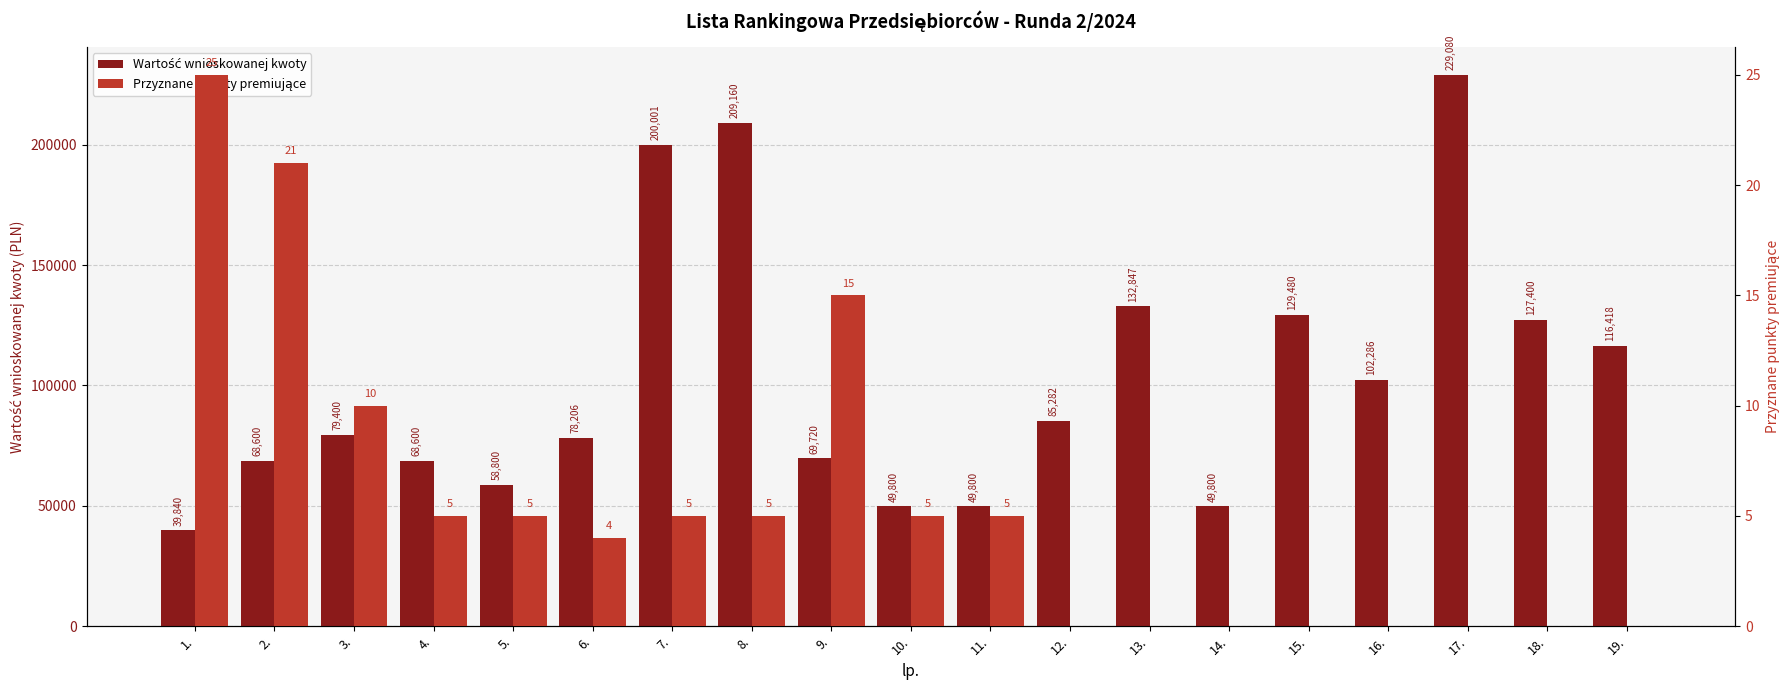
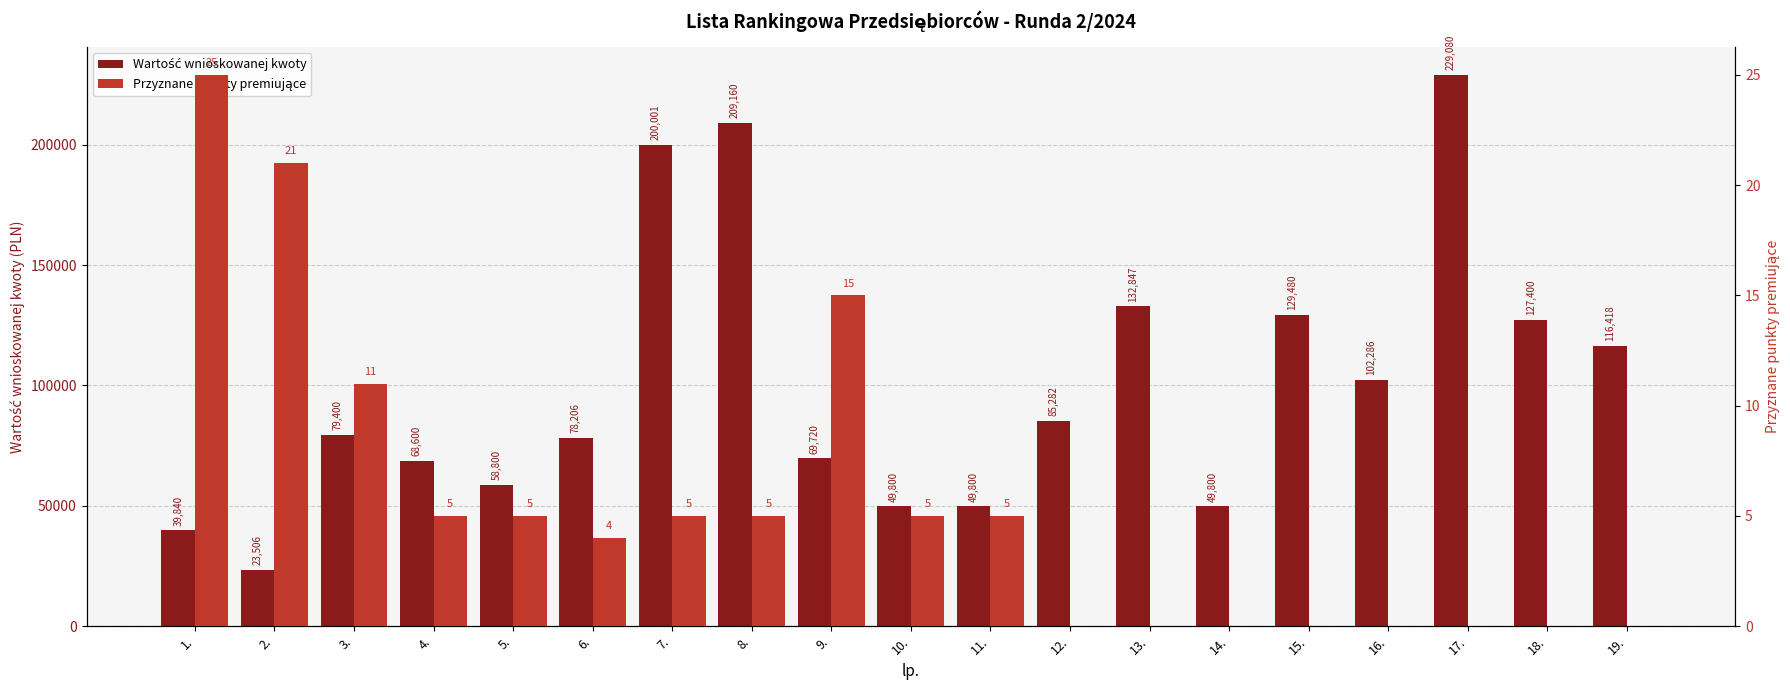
  {
    "Wartość wnioskowanej kwoty": {
      "1.": "39,840",
-     "2.": "68,600",
+     "2.": "23,506",
      "3.": "79,400",
      "4.": "68,600",
      "5.": "58,800",
      "6.": "78,206",
      "7.": "200,001",
      "8.": "209,160",
      "9.": "69,720",
      "10.": "49,800",
      "11.": "49,800",
      "12.": "85,282",
      "13.": "132,847",
      "14.": "49,800",
      "15.": "129,480",
      "16.": "102,286",
      "17.": "229,080",
      "18.": "127,400",
      "19.": "116,418"
    },
    "Przyznane punkty premiujące": {
      "2.": "21",
-     "3.": "10",
+     "3.": "11",
      "4.": "5",
      "5.": "5",
      "6.": "4",
      "7.": "5",
      "8.": "5",
      "9.": "15",
      "10.": "5",
      "11.": "5"
    }
  }
